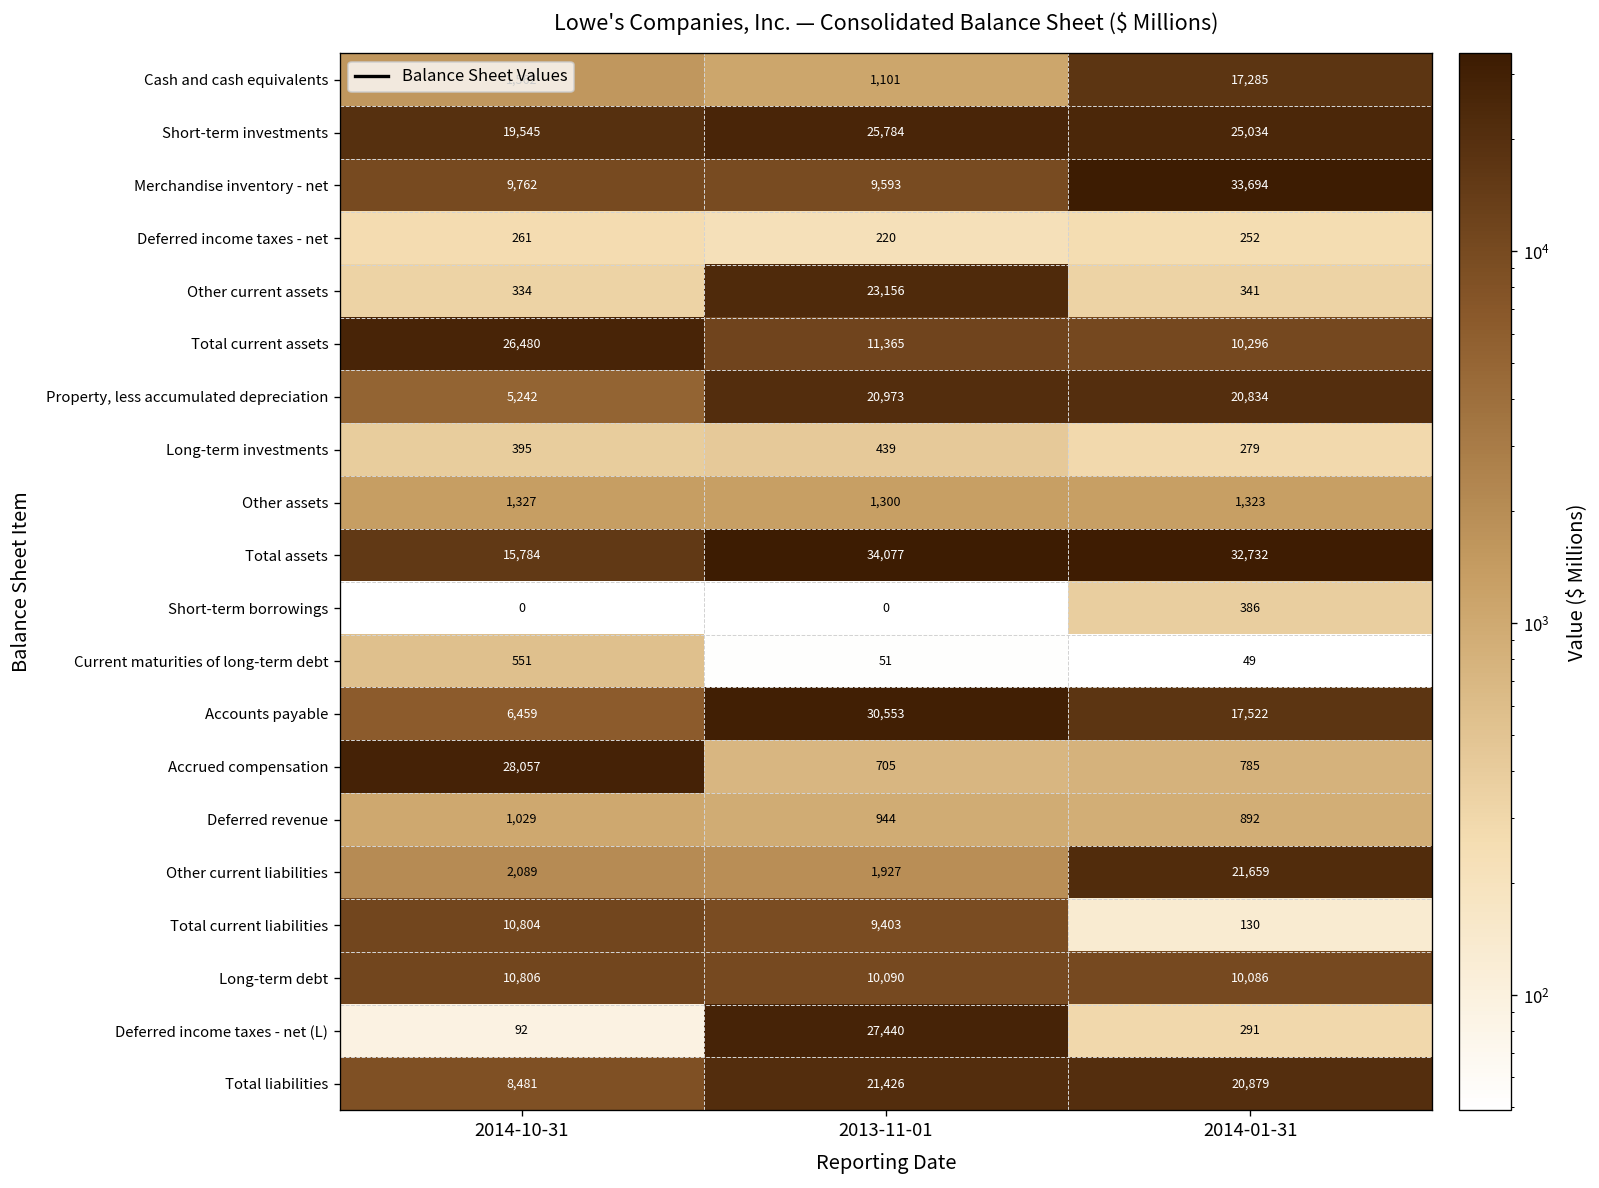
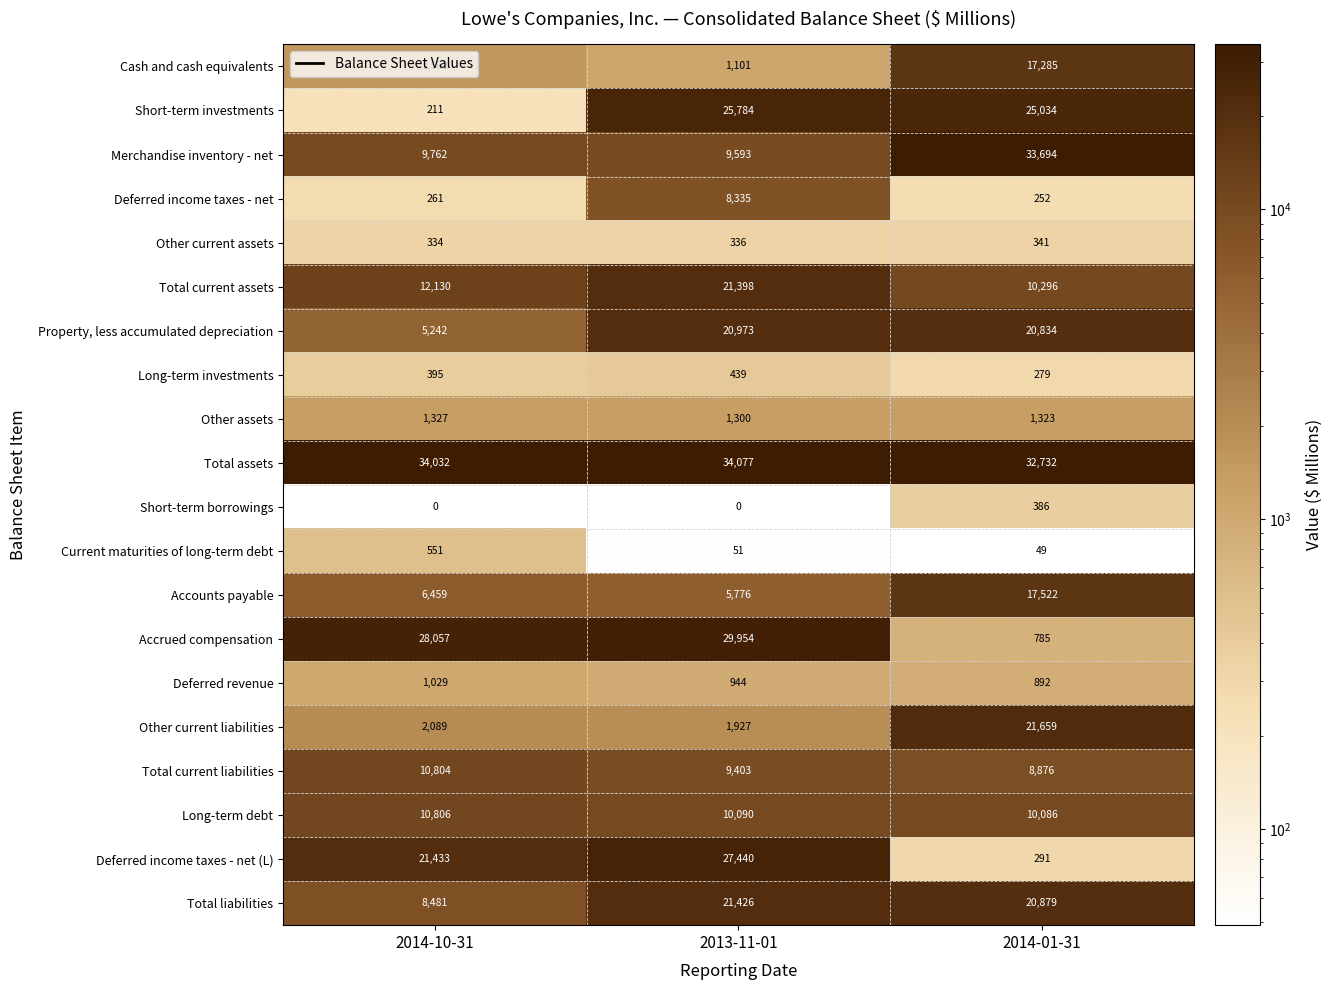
  {
    "Cash and cash equivalents": {
      "2013-11-01": "1,101",
      "2014-01-31": "17,285"
    },
    "Short-term investments": {
-     "2014-10-31": "19,545",
+     "2014-10-31": "211",
      "2013-11-01": "25,784",
      "2014-01-31": "25,034"
    },
    "Merchandise inventory - net": {
      "2014-10-31": "9,762",
      "2013-11-01": "9,593",
      "2014-01-31": "33,694"
    },
    "Deferred income taxes - net": {
      "2014-10-31": "261",
-     "2013-11-01": "220",
+     "2013-11-01": "8,335",
      "2014-01-31": "252"
    },
    "Other current assets": {
      "2014-10-31": "334",
-     "2013-11-01": "23,156",
+     "2013-11-01": "336",
      "2014-01-31": "341"
    },
    "Total current assets": {
-     "2014-10-31": "26,480",
-     "2013-11-01": "11,365",
+     "2014-10-31": "12,130",
+     "2013-11-01": "21,398",
      "2014-01-31": "10,296"
    },
    "Property, less accumulated depreciation": {
      "2014-10-31": "5,242",
      "2013-11-01": "20,973",
      "2014-01-31": "20,834"
    },
    "Long-term investments": {
      "2014-10-31": "395",
      "2013-11-01": "439",
      "2014-01-31": "279"
    },
    "Other assets": {
      "2014-10-31": "1,327",
      "2013-11-01": "1,300",
      "2014-01-31": "1,323"
    },
    "Total assets": {
-     "2014-10-31": "15,784",
+     "2014-10-31": "34,032",
      "2013-11-01": "34,077",
      "2014-01-31": "32,732"
    },
    "Short-term borrowings": {
      "2014-10-31": "0",
      "2013-11-01": "0",
      "2014-01-31": "386"
    },
    "Current maturities of long-term debt": {
      "2014-10-31": "551",
      "2013-11-01": "51",
      "2014-01-31": "49"
    },
    "Accounts payable": {
      "2014-10-31": "6,459",
-     "2013-11-01": "30,553",
+     "2013-11-01": "5,776",
      "2014-01-31": "17,522"
    },
    "Accrued compensation": {
      "2014-10-31": "28,057",
-     "2013-11-01": "705",
+     "2013-11-01": "29,954",
      "2014-01-31": "785"
    },
    "Deferred revenue": {
      "2014-10-31": "1,029",
      "2013-11-01": "944",
      "2014-01-31": "892"
    },
    "Other current liabilities": {
      "2014-10-31": "2,089",
      "2013-11-01": "1,927",
      "2014-01-31": "21,659"
    },
    "Total current liabilities": {
      "2014-10-31": "10,804",
      "2013-11-01": "9,403",
-     "2014-01-31": "130"
+     "2014-01-31": "8,876"
    },
    "Long-term debt": {
      "2014-10-31": "10,806",
      "2013-11-01": "10,090",
      "2014-01-31": "10,086"
    },
    "Deferred income taxes - net (L)": {
-     "2014-10-31": "92",
+     "2014-10-31": "21,433",
      "2013-11-01": "27,440",
      "2014-01-31": "291"
    },
    "Total liabilities": {
      "2014-10-31": "8,481",
      "2013-11-01": "21,426",
      "2014-01-31": "20,879"
    }
  }
